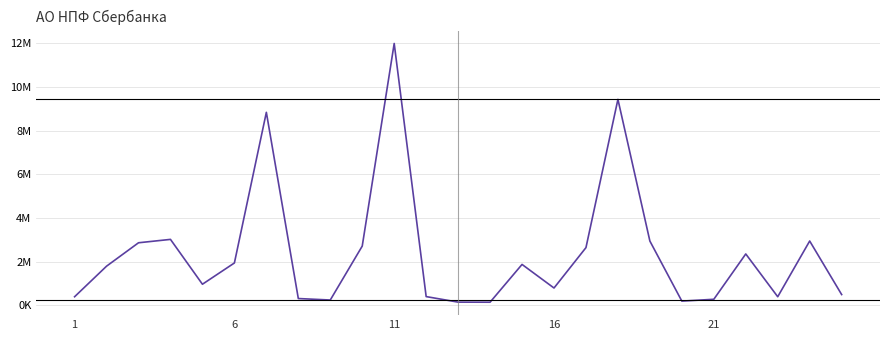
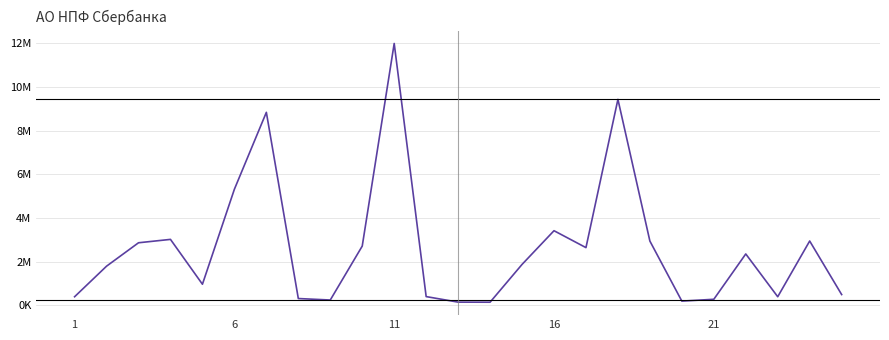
  {
    "1": 400000,
-   "6": 1900000,
+   "6": 5300000,
    "11": 12000000,
-   "16": 800000,
+   "16": 3400000,
    "21": 300000
  }
